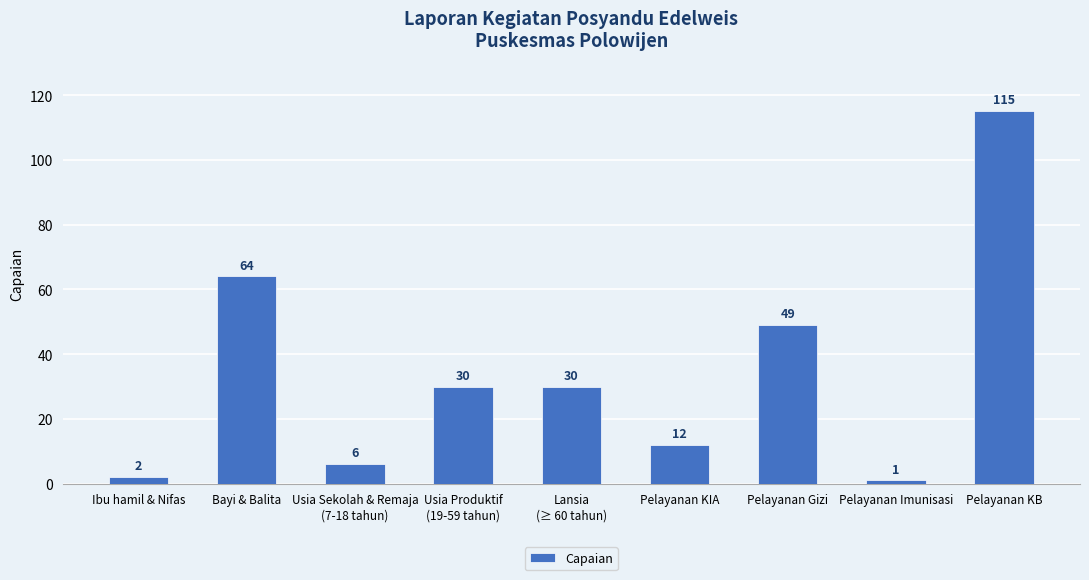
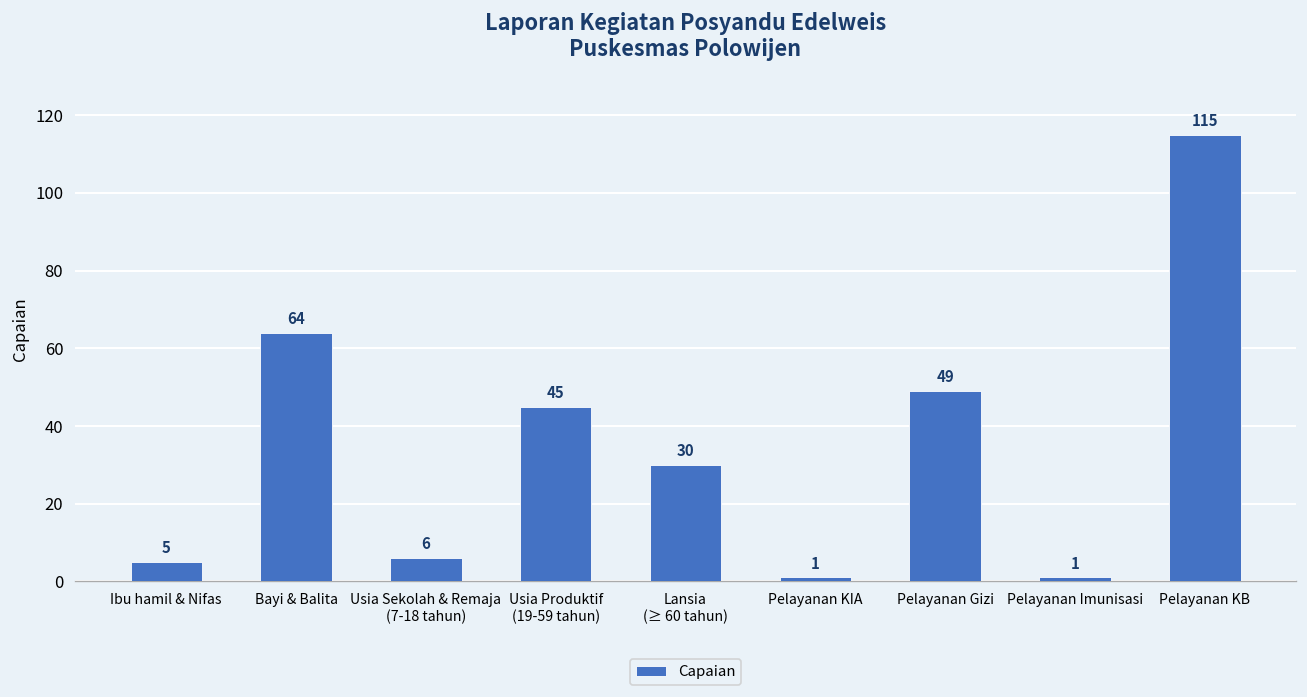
  {
-   "Ibu hamil & Nifas": 2,
+   "Ibu hamil & Nifas": 5,
    "Bayi & Balita": 64,
    "Usia Sekolah & Remaja (7-18 tahun)": 6,
-   "Usia Produktif (19-59 tahun)": 30,
+   "Usia Produktif (19-59 tahun)": 45,
    "Lansia (≥ 60 tahun)": 30,
-   "Pelayanan KIA": 12,
+   "Pelayanan KIA": 1,
    "Pelayanan Gizi": 49,
    "Pelayanan Imunisasi": 1,
    "Pelayanan KB": 115
  }
